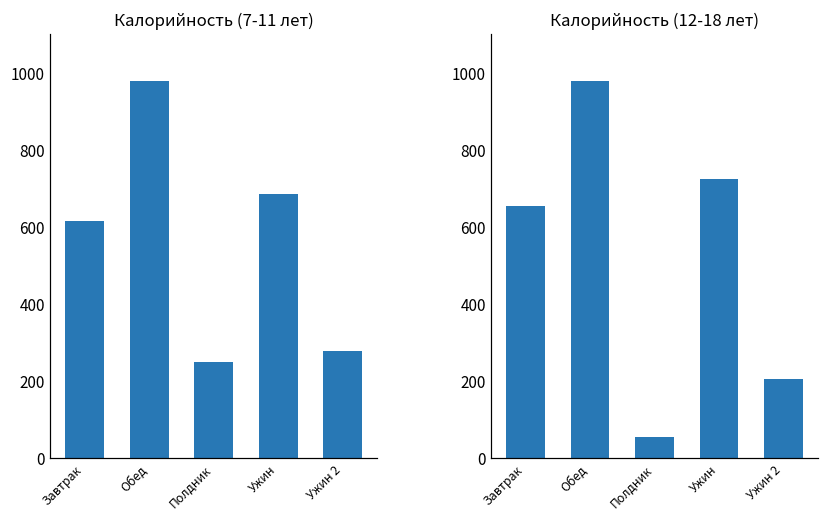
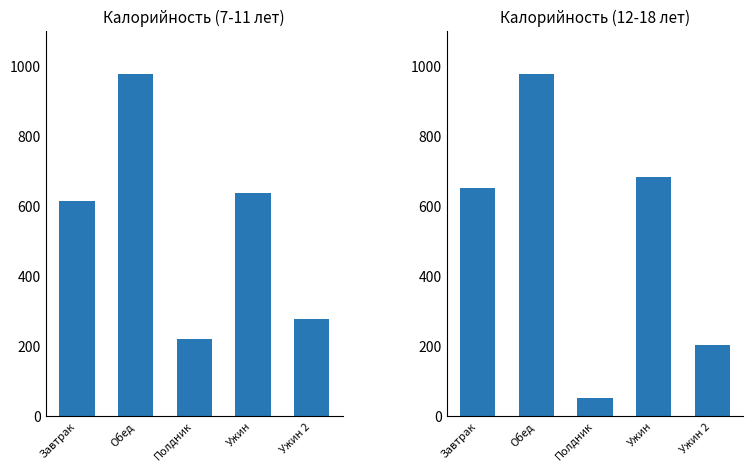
  {
    "Калорийность (7-11 лет)": {
      "Завтрак": 610,
      "Обед": 980,
-     "Полдник": 250,
-     "Ужин": 680,
+     "Полдник": 220,
+     "Ужин": 640,
      "Ужин 2": 280
    },
    "Калорийность (12-18 лет)": {
      "Завтрак": 650,
      "Обед": 980,
      "Полдник": 50,
-     "Ужин": 720,
+     "Ужин": 680,
      "Ужин 2": 200
    }
  }
